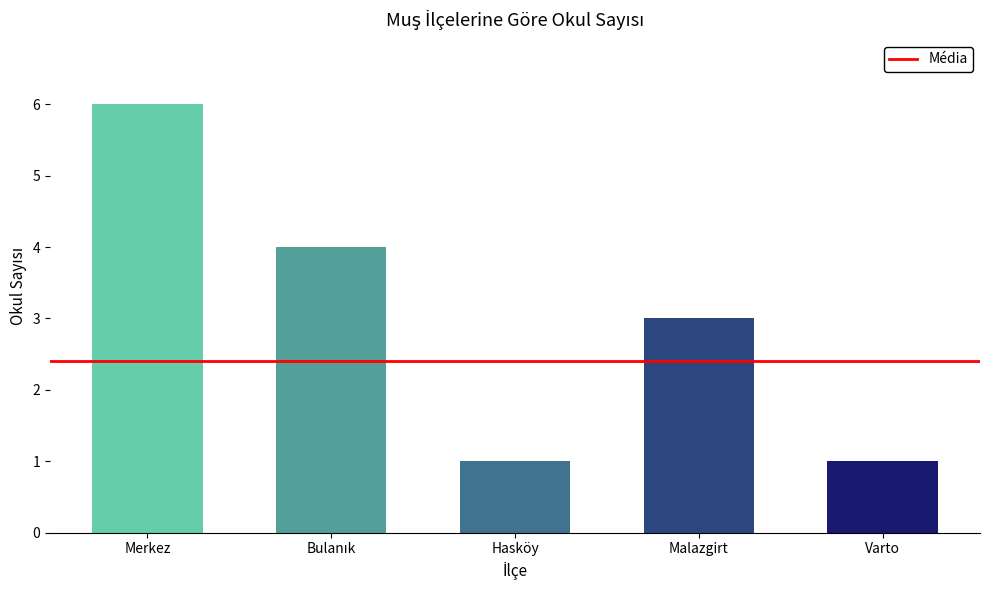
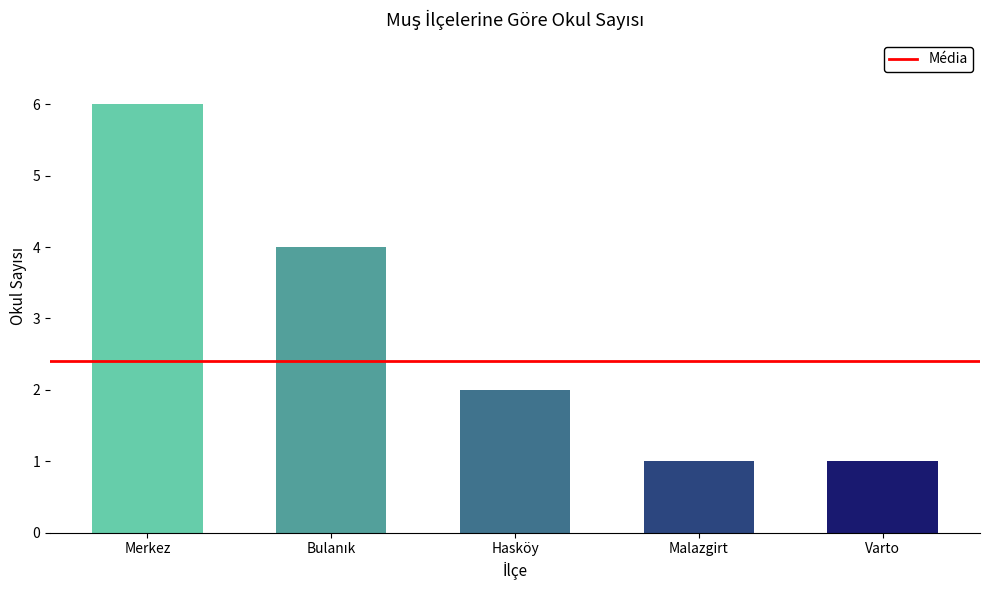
  {
    "Merkez": 6,
    "Bulanık": 4,
-   "Hasköy": 1,
-   "Malazgirt": 3,
+   "Hasköy": 2,
+   "Malazgirt": 1,
    "Varto": 1
  }
